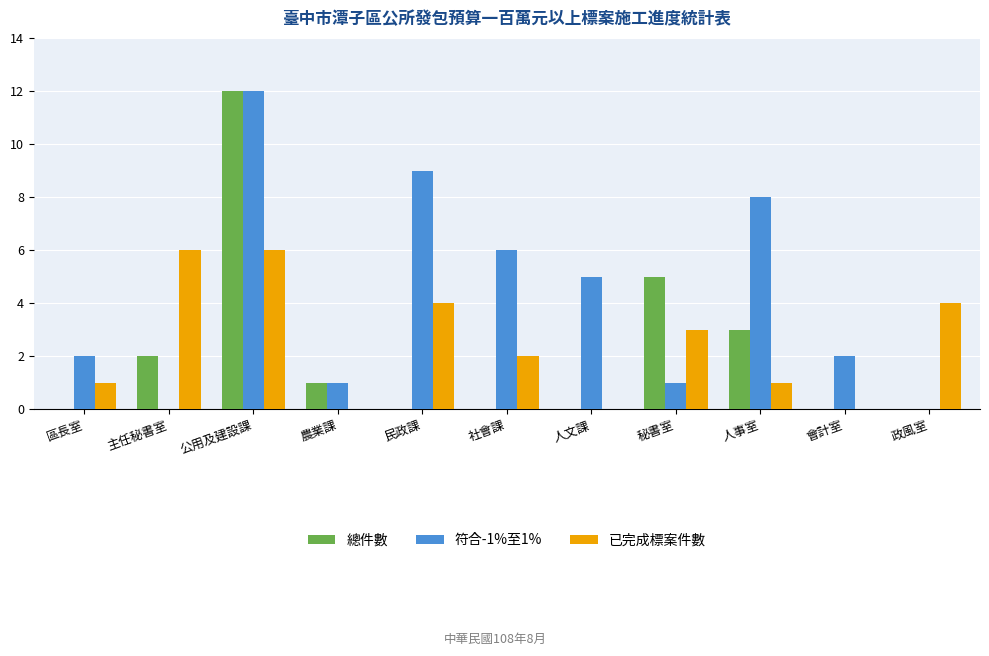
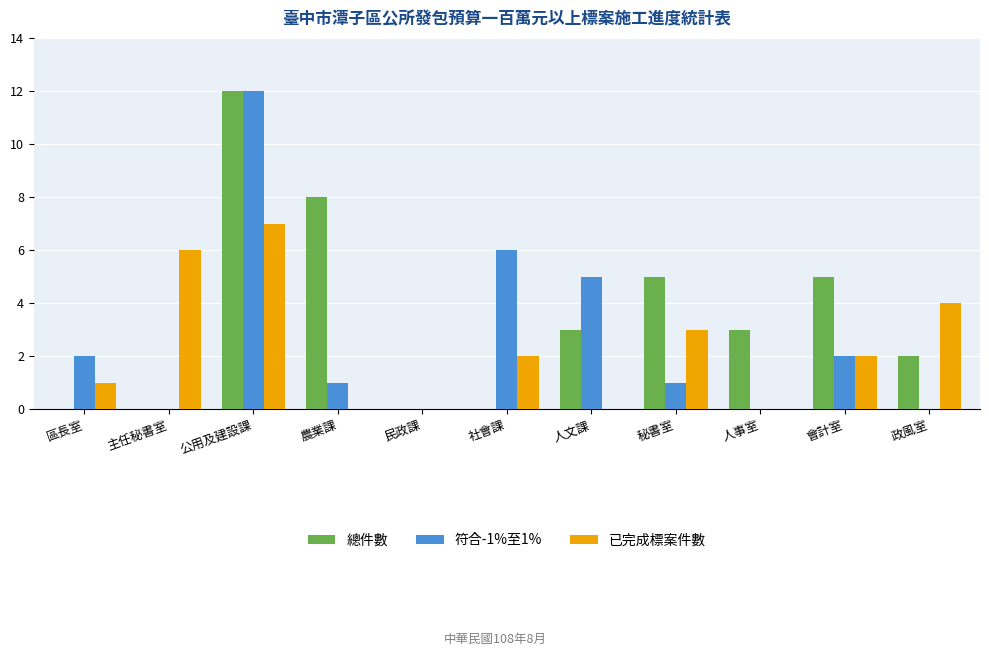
  {
    "總件數": {
      "區長室": 0,
-     "主任秘書室": 2,
+     "主任秘書室": 0,
      "公用及建設課": 12,
-     "農業課": 1,
+     "農業課": 8,
      "民政課": 0,
      "社會課": 0,
-     "人文課": 0,
+     "人文課": 3,
      "秘書室": 5,
      "人事室": 3,
-     "會計室": 0,
-     "政風室": 0
+     "會計室": 5,
+     "政風室": 2
    },
    "符合-1%至1%": {
      "區長室": 2,
      "主任秘書室": 0,
      "公用及建設課": 12,
      "農業課": 1,
-     "民政課": 9,
+     "民政課": 0,
      "社會課": 6,
      "人文課": 5,
      "秘書室": 1,
-     "人事室": 8,
+     "人事室": 0,
      "會計室": 2,
      "政風室": 0
    },
    "已完成標案件數": {
      "區長室": 1,
      "主任秘書室": 6,
-     "公用及建設課": 6,
+     "公用及建設課": 7,
      "農業課": 0,
-     "民政課": 4,
+     "民政課": 0,
      "社會課": 2,
      "人文課": 0,
      "秘書室": 3,
-     "人事室": 1,
-     "會計室": 0,
+     "人事室": 0,
+     "會計室": 2,
      "政風室": 4
    }
  }
